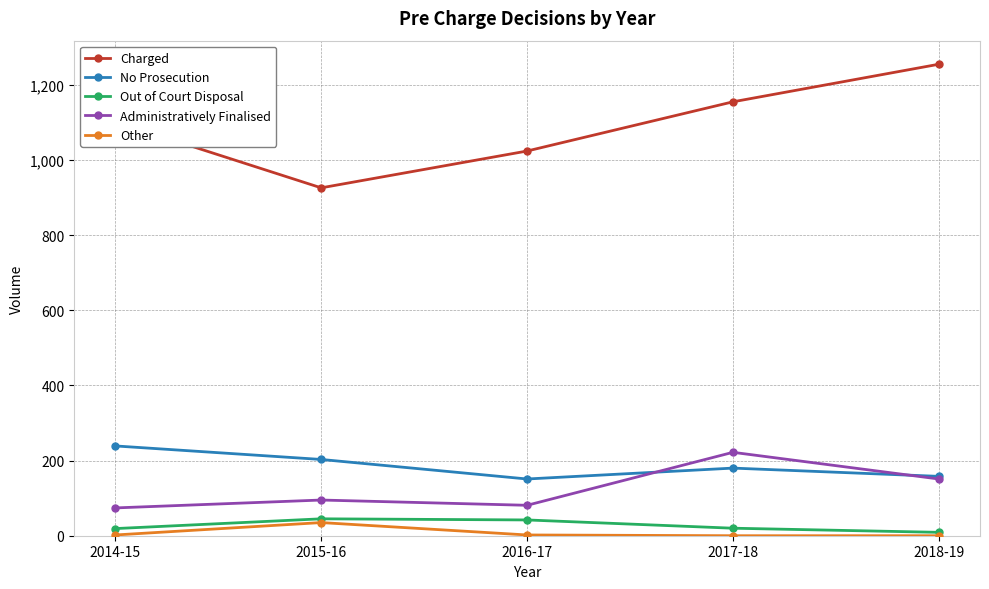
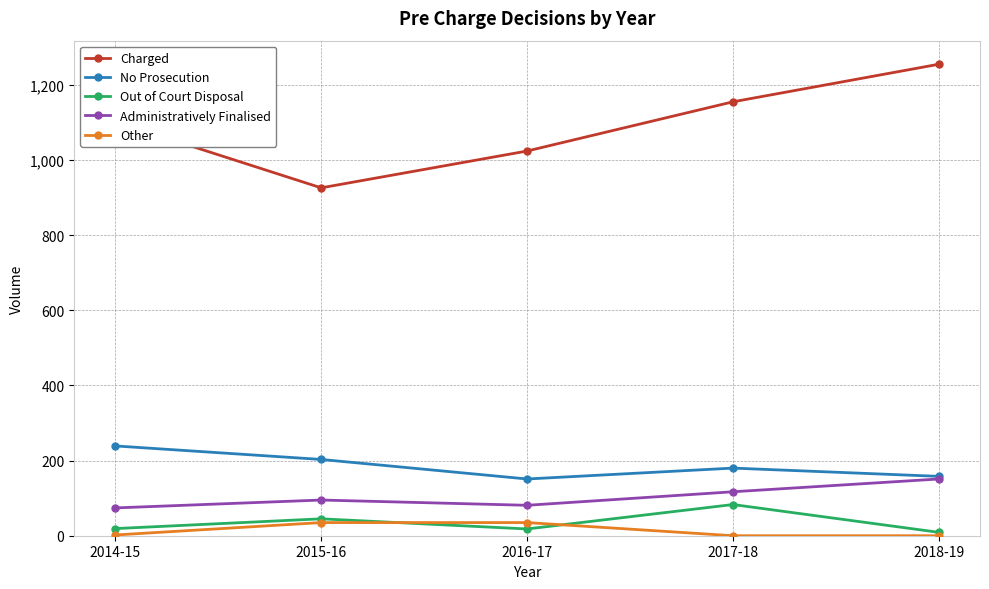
  {
    "Charged": {
      "2015-16": "930",
      "2016-17": "1,020",
      "2017-18": "1,160",
      "2018-19": "1,260"
    },
    "No Prosecution": {
      "2014-15": "240",
      "2015-16": "200",
      "2016-17": "150",
      "2017-18": "180",
      "2018-19": "160"
    },
    "Out of Court Disposal": {
      "2014-15": "20",
      "2015-16": "50",
-     "2016-17": "40",
-     "2017-18": "20",
+     "2016-17": "20",
+     "2017-18": "80",
      "2018-19": "10"
    },
    "Administratively Finalised": {
      "2014-15": "70",
      "2015-16": "100",
      "2016-17": "80",
-     "2017-18": "220",
+     "2017-18": "120",
      "2018-19": "150"
    },
    "Other": {
      "2014-15": "0",
      "2015-16": "40",
-     "2016-17": "0",
+     "2016-17": "40",
      "2017-18": "0",
      "2018-19": "0"
    }
  }
